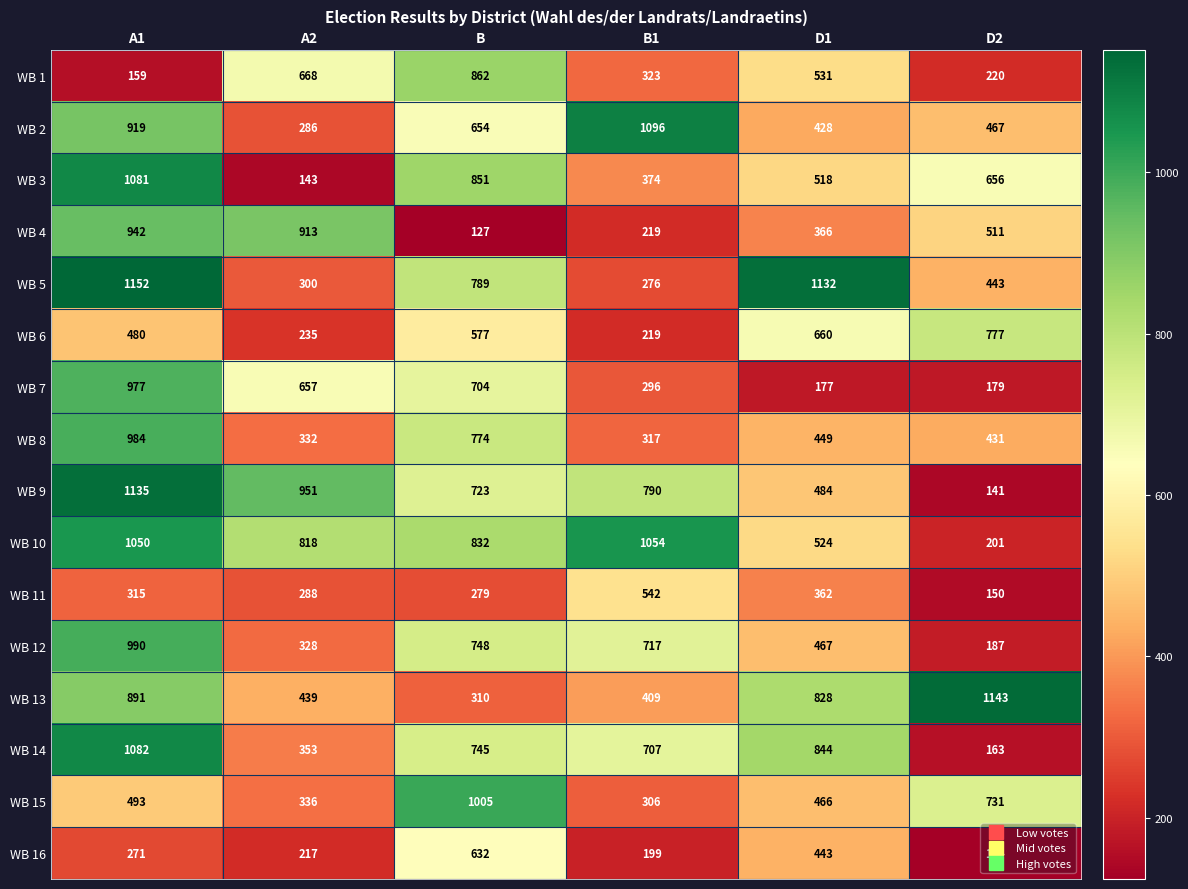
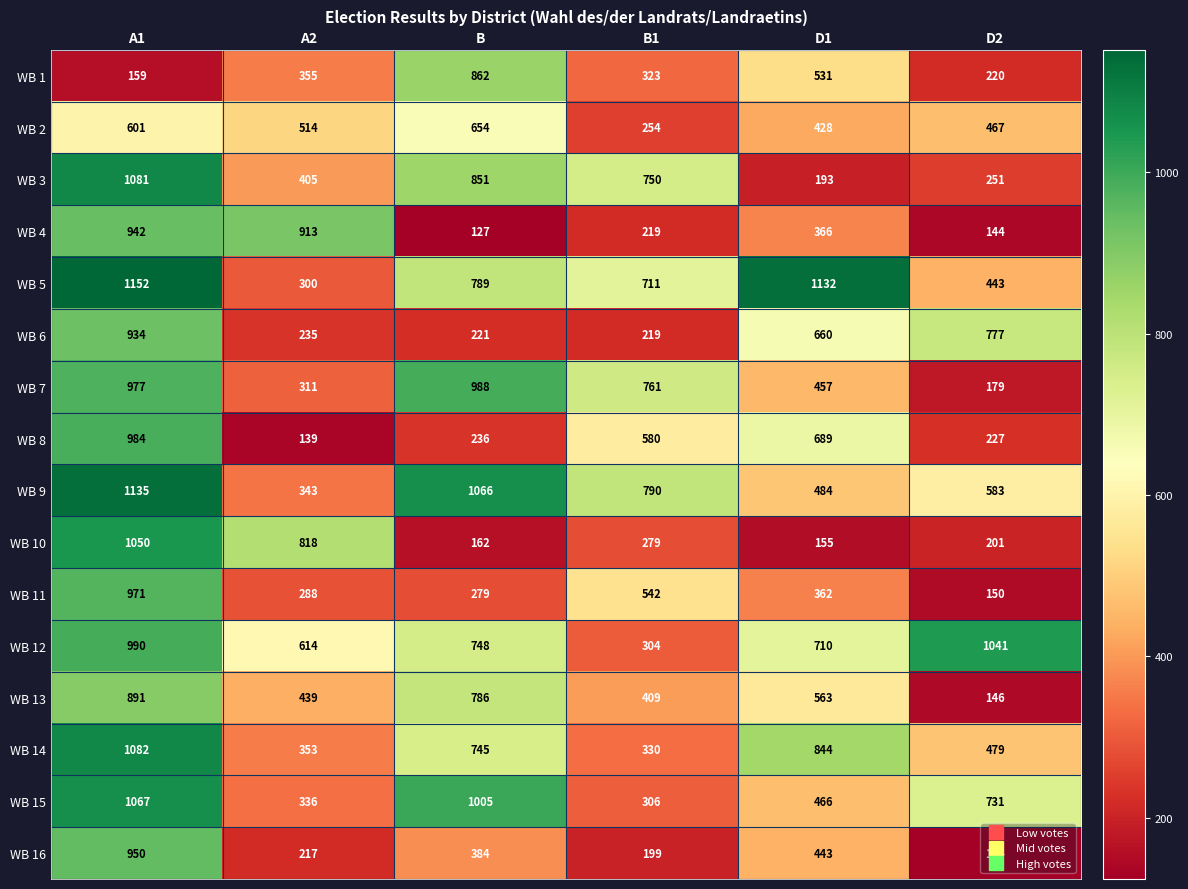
  {
    "WB 1": {
      "A1": 159,
-     "A2": 668,
+     "A2": 355,
      "B": 862,
      "B1": 323,
      "D1": 531,
      "D2": 220
    },
    "WB 2": {
-     "A1": 919,
-     "A2": 286,
+     "A1": 601,
+     "A2": 514,
      "B": 654,
-     "B1": 1096,
+     "B1": 254,
      "D1": 428,
      "D2": 467
    },
    "WB 3": {
      "A1": 1081,
-     "A2": 143,
+     "A2": 405,
      "B": 851,
-     "B1": 374,
-     "D1": 518,
-     "D2": 656
+     "B1": 750,
+     "D1": 193,
+     "D2": 251
    },
    "WB 4": {
      "A1": 942,
      "A2": 913,
      "B": 127,
      "B1": 219,
      "D1": 366,
-     "D2": 511
+     "D2": 144
    },
    "WB 5": {
      "A1": 1152,
      "A2": 300,
      "B": 789,
-     "B1": 276,
+     "B1": 711,
      "D1": 1132,
      "D2": 443
    },
    "WB 6": {
-     "A1": 480,
+     "A1": 934,
      "A2": 235,
-     "B": 577,
+     "B": 221,
      "B1": 219,
      "D1": 660,
      "D2": 777
    },
    "WB 7": {
      "A1": 977,
-     "A2": 657,
-     "B": 704,
-     "B1": 296,
-     "D1": 177,
+     "A2": 311,
+     "B": 988,
+     "B1": 761,
+     "D1": 457,
      "D2": 179
    },
    "WB 8": {
      "A1": 984,
-     "A2": 332,
-     "B": 774,
-     "B1": 317,
-     "D1": 449,
-     "D2": 431
+     "A2": 139,
+     "B": 236,
+     "B1": 580,
+     "D1": 689,
+     "D2": 227
    },
    "WB 9": {
      "A1": 1135,
-     "A2": 951,
-     "B": 723,
+     "A2": 343,
+     "B": 1066,
      "B1": 790,
      "D1": 484,
-     "D2": 141
+     "D2": 583
    },
    "WB 10": {
      "A1": 1050,
      "A2": 818,
-     "B": 832,
-     "B1": 1054,
-     "D1": 524,
+     "B": 162,
+     "B1": 279,
+     "D1": 155,
      "D2": 201
    },
    "WB 11": {
-     "A1": 315,
+     "A1": 971,
      "A2": 288,
      "B": 279,
      "B1": 542,
      "D1": 362,
      "D2": 150
    },
    "WB 12": {
      "A1": 990,
-     "A2": 328,
+     "A2": 614,
      "B": 748,
-     "B1": 717,
-     "D1": 467,
-     "D2": 187
+     "B1": 304,
+     "D1": 710,
+     "D2": 1041
    },
    "WB 13": {
      "A1": 891,
      "A2": 439,
-     "B": 310,
+     "B": 786,
      "B1": 409,
-     "D1": 828,
-     "D2": 1143
+     "D1": 563,
+     "D2": 146
    },
    "WB 14": {
      "A1": 1082,
      "A2": 353,
      "B": 745,
-     "B1": 707,
+     "B1": 330,
      "D1": 844,
-     "D2": 163
+     "D2": 479
    },
    "WB 15": {
-     "A1": 493,
+     "A1": 1067,
      "A2": 336,
      "B": 1005,
      "B1": 306,
      "D1": 466,
      "D2": 731
    },
    "WB 16": {
-     "A1": 271,
+     "A1": 950,
      "A2": 217,
-     "B": 632,
+     "B": 384,
      "B1": 199,
      "D1": 443
    }
  }
